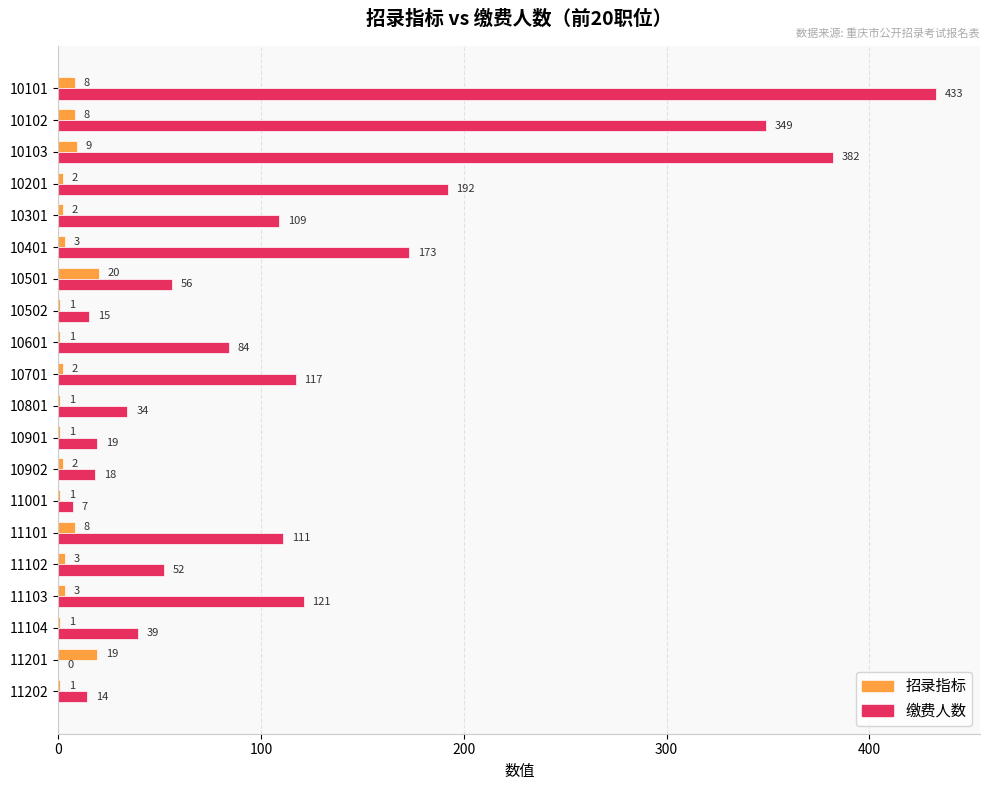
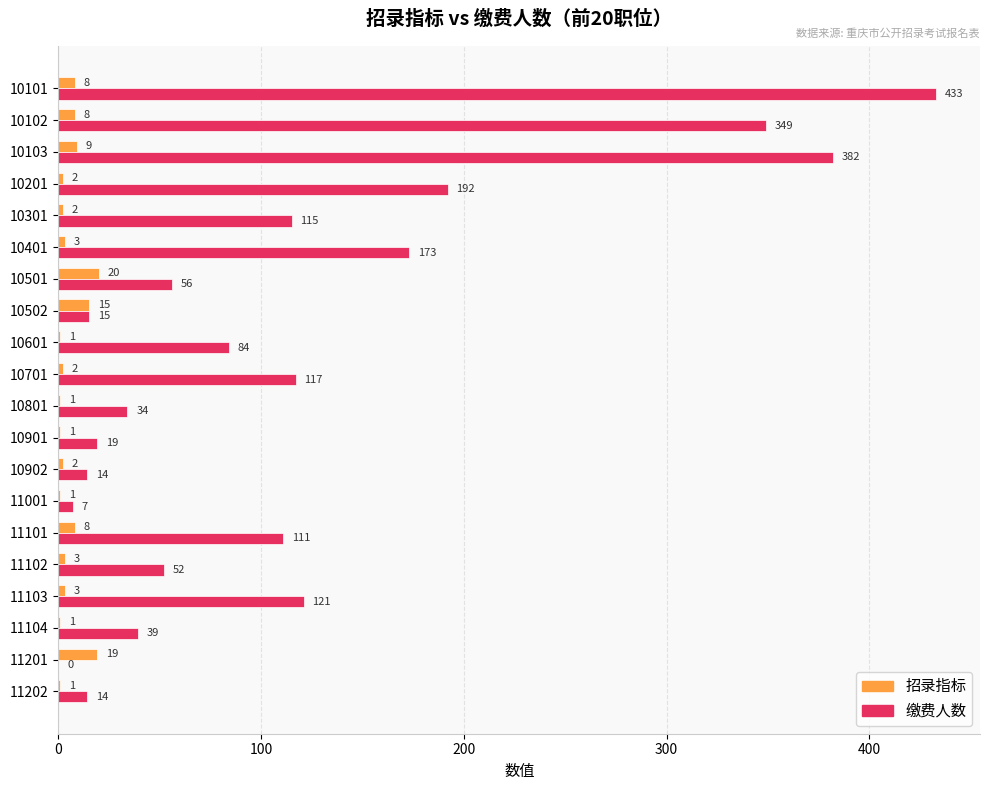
  {
    "招录指标": {
      "10101": 8,
      "10102": 8,
      "10103": 9,
      "10201": 2,
      "10301": 2,
      "10401": 3,
      "10501": 20,
-     "10502": 1,
+     "10502": 15,
      "10601": 1,
      "10701": 2,
      "10801": 1,
      "10901": 1,
      "10902": 2,
      "11001": 1,
      "11101": 8,
      "11102": 3,
      "11103": 3,
      "11104": 1,
      "11201": 19,
      "11202": 1
    },
    "缴费人数": {
      "10101": 433,
      "10102": 349,
      "10103": 382,
      "10201": 192,
-     "10301": 109,
+     "10301": 115,
      "10401": 173,
      "10501": 56,
      "10502": 15,
      "10601": 84,
      "10701": 117,
      "10801": 34,
      "10901": 19,
-     "10902": 18,
+     "10902": 14,
      "11001": 7,
      "11101": 111,
      "11102": 52,
      "11103": 121,
      "11104": 39,
      "11201": 0,
      "11202": 14
    }
  }
